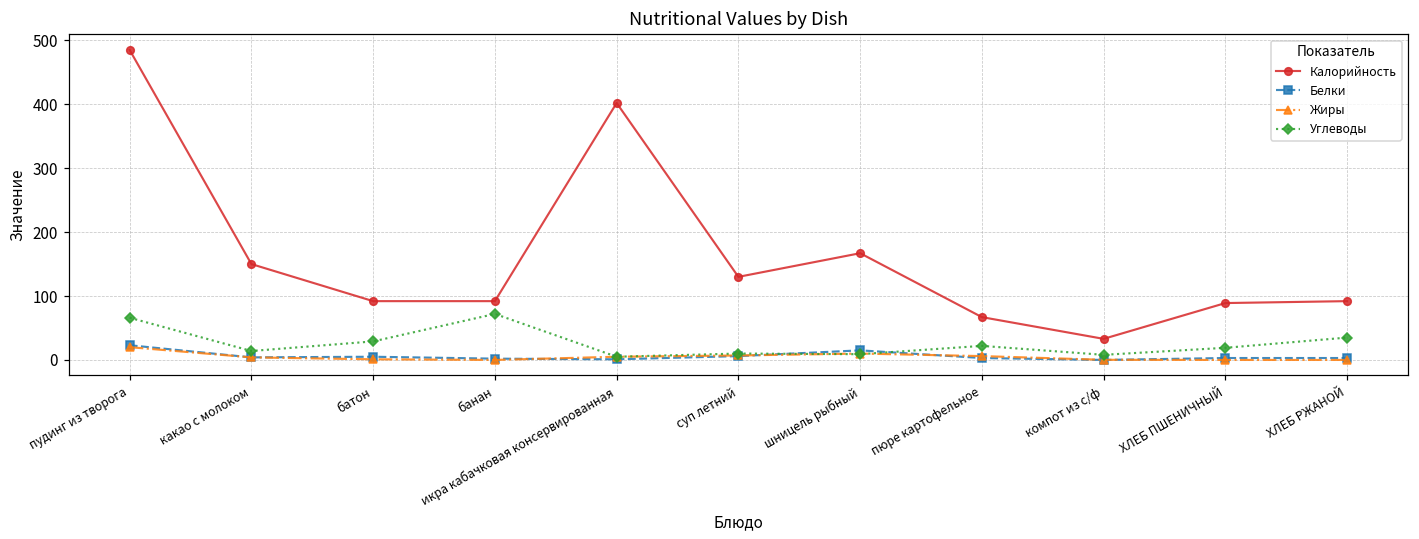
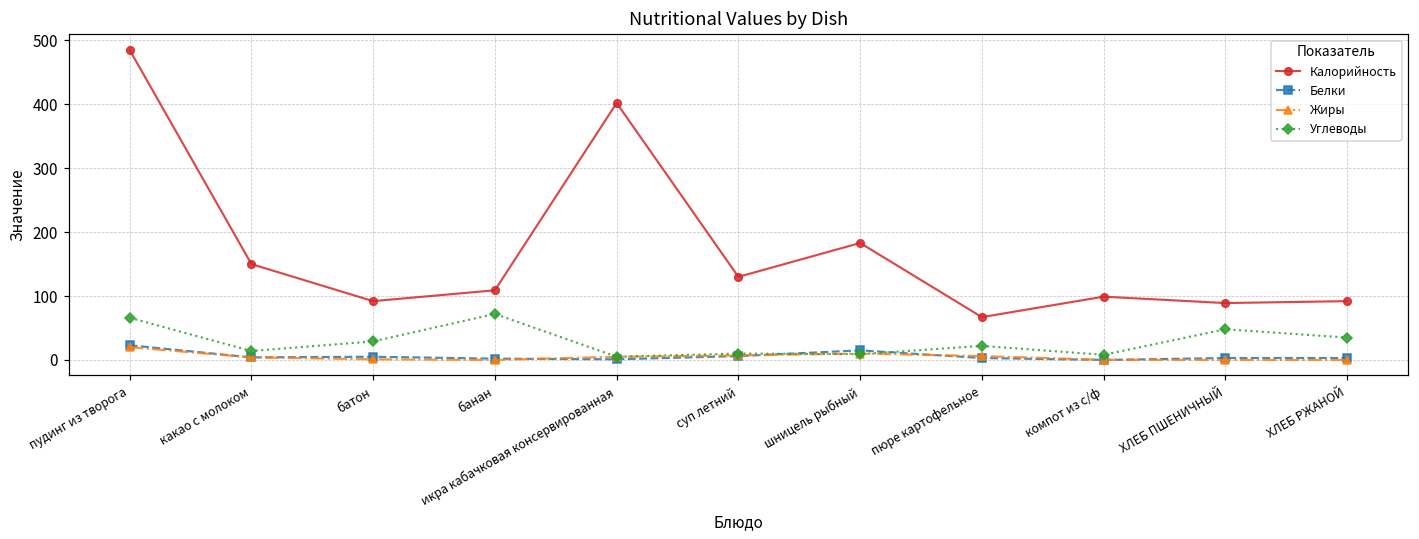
  {
    "Калорийность": {
      "пудинг из творога": 490,
      "какао с молоком": 150,
      "батон": 90,
-     "банан": 90,
+     "банан": 110,
      "икра кабачковая консервированная": 400,
      "суп летний": 130,
-     "шницель рыбный": 170,
+     "шницель рыбный": 180,
      "пюре картофельное": 70,
-     "компот из с/ф": 30,
+     "компот из с/ф": 100,
      "ХЛЕБ ПШЕНИЧНЫЙ": 90,
      "ХЛЕБ РЖАНОЙ": 90
    },
    "Белки": {
      "шницель рыбный": 20
    },
    "Углеводы": {
      "пудинг из творога": 70,
      "какао с молоком": 10,
      "батон": 30,
      "банан": 70,
      "пюре картофельное": 20,
      "компот из с/ф": 10,
-     "ХЛЕБ ПШЕНИЧНЫЙ": 20,
+     "ХЛЕБ ПШЕНИЧНЫЙ": 50,
      "ХЛЕБ РЖАНОЙ": 40
    }
  }
